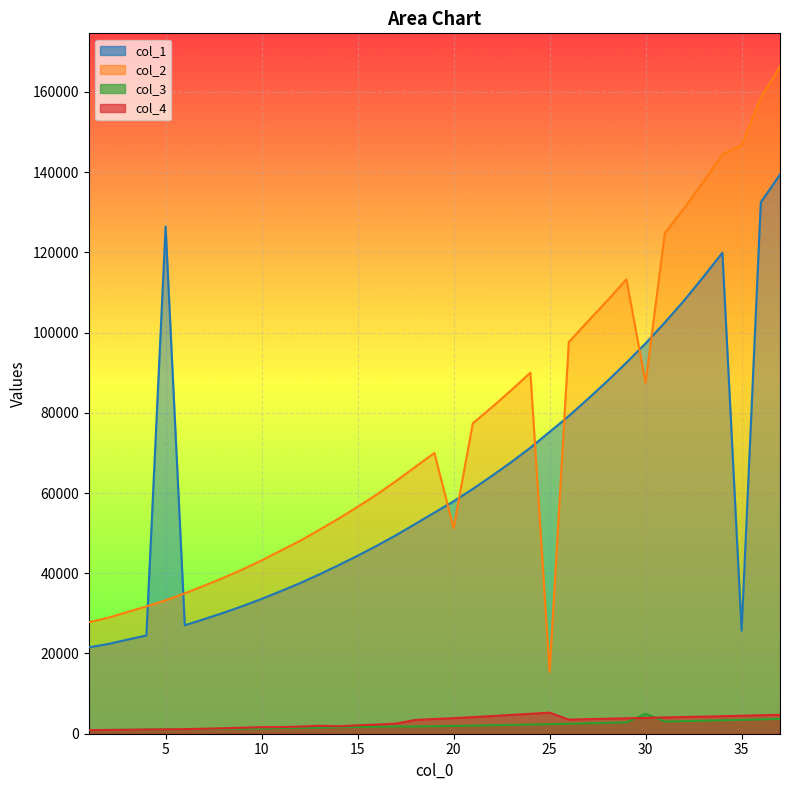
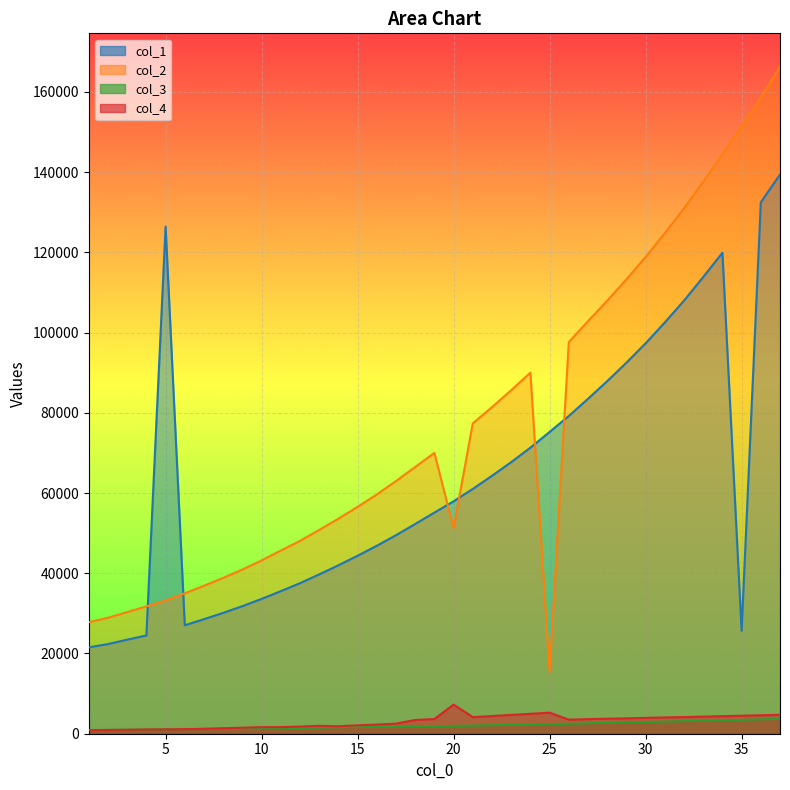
  {
    "col_1": {
      "5": 126000,
      "10": 34000,
      "15": 44000,
      "20": 58000,
      "25": 75000,
      "30": 97000,
      "35": 26000
    },
    "col_2": {
      "5": 33000,
      "10": 43000,
      "15": 57000,
      "20": 51000,
      "25": 15000,
-     "30": 87000,
-     "35": 147000
+     "30": 119000,
+     "35": 151000
    },
    "col_3": {
      "20": 2000,
      "25": 2000,
-     "30": 5000,
+     "30": 3000,
      "35": 3000
    },
    "col_4": {
-     "20": 4000,
+     "20": 7000,
      "25": 5000,
      "30": 4000,
      "35": 4000
    }
  }
